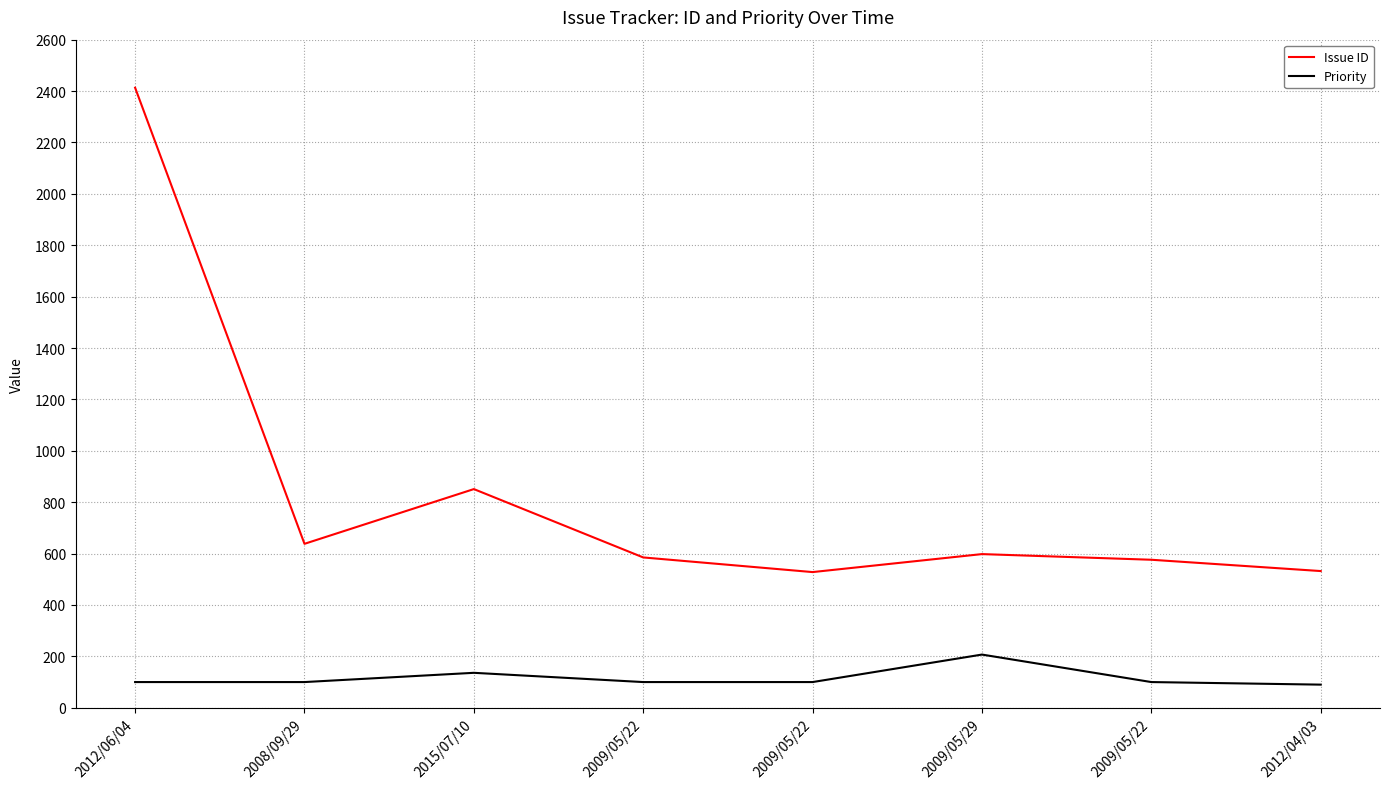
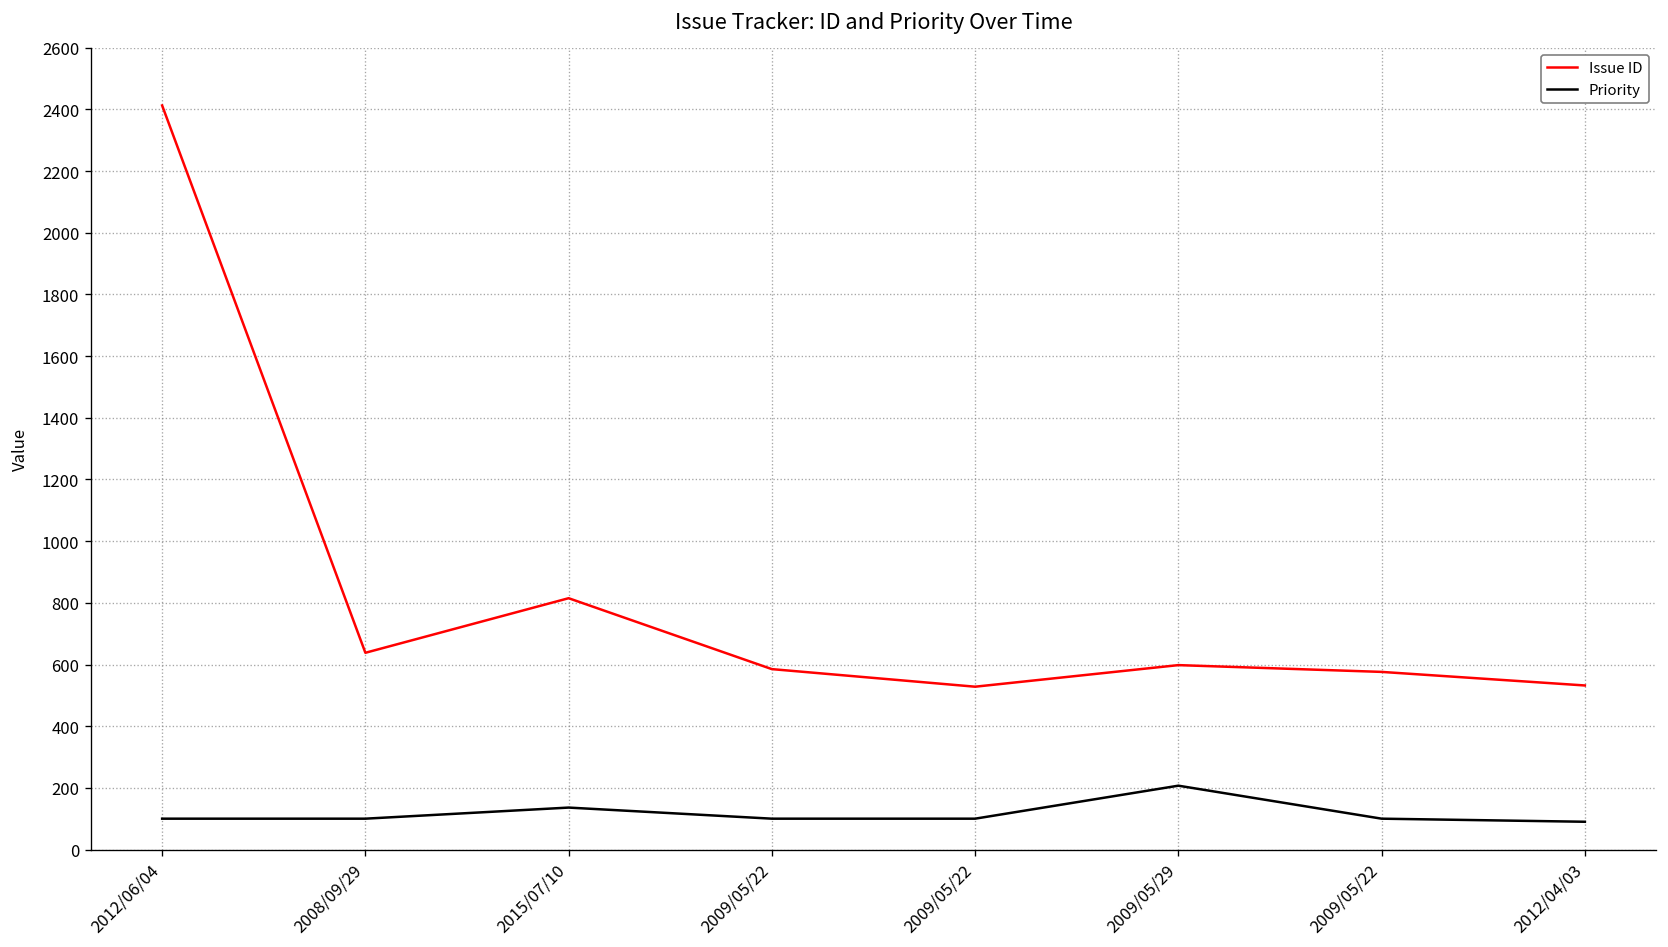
  {
    "Issue ID": {
      "2012/06/04": 2410,
      "2008/09/29": 640,
-     "2015/07/10": 850,
+     "2015/07/10": 820,
      "2009/05/29": 600,
      "2012/04/03": 530
    },
    "Priority": {
      "2012/06/04": 100,
      "2008/09/29": 100,
      "2015/07/10": 140,
      "2009/05/29": 210,
      "2012/04/03": 90
    }
  }
